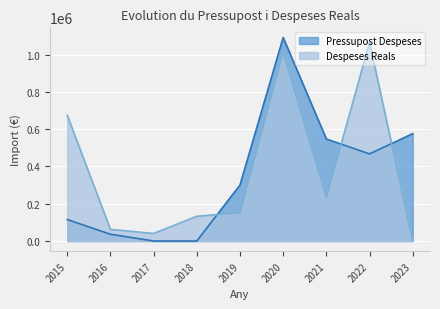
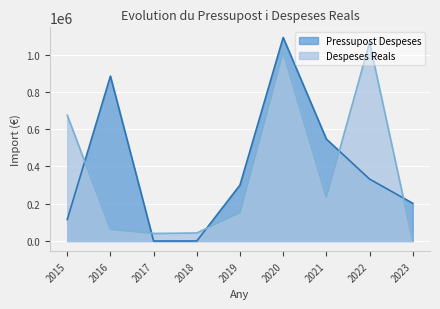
  {
    "Pressupost Despeses": {
      "2015": 120000,
-     "2016": 40000,
+     "2016": 880000,
      "2017": 0,
      "2018": 0,
      "2019": 300000,
      "2020": 1090000,
      "2021": 550000,
-     "2022": 470000,
-     "2023": 580000
+     "2022": 330000,
+     "2023": 200000
    },
    "Despeses Reals": {
      "2015": 670000,
      "2016": 60000,
      "2017": 40000,
-     "2018": 130000,
+     "2018": 40000,
      "2019": 150000,
      "2020": 1010000,
      "2021": 230000,
      "2023": 0
    }
  }
